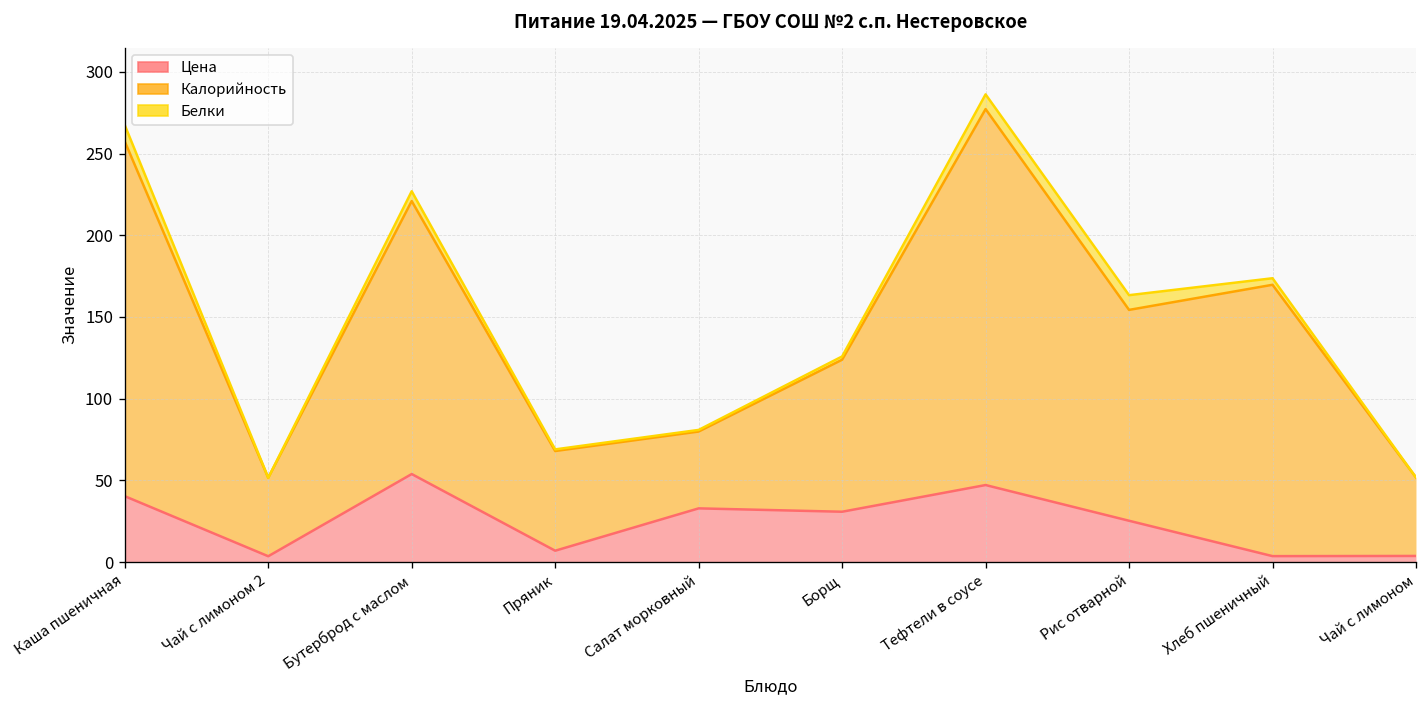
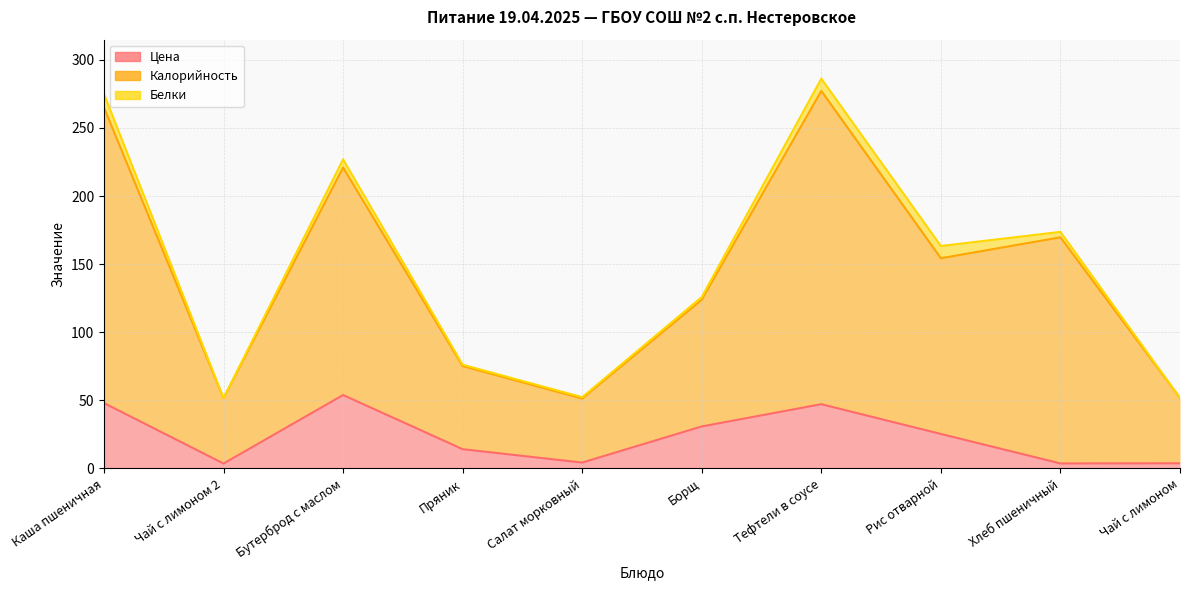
  {
    "Цена": {
-     "Каша пшеничная": 40,
+     "Каша пшеничная": 48,
      "Чай с лимоном 2": 4,
      "Бутерброд с маслом": 54,
-     "Пряник": 7,
-     "Салат морковный": 33,
+     "Пряник": 14,
+     "Салат морковный": 4,
      "Борщ": 31,
      "Тефтели в соусе": 47,
      "Рис отварной": 25,
      "Хлеб пшеничный": 4,
      "Чай с лимоном": 4
    }
  }
